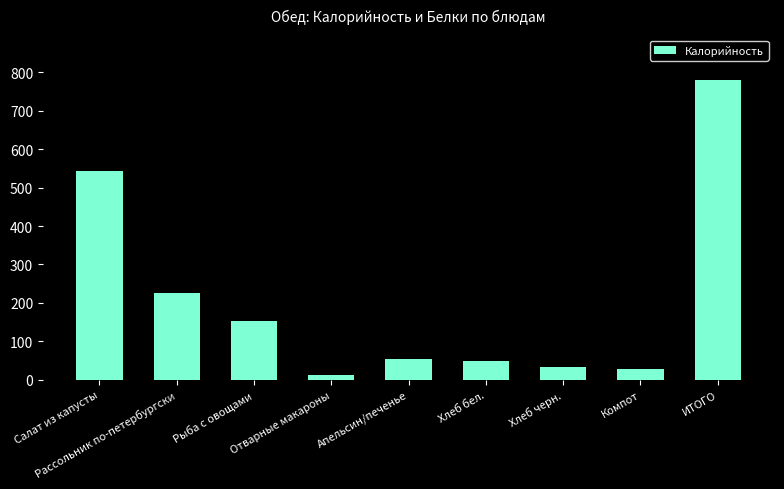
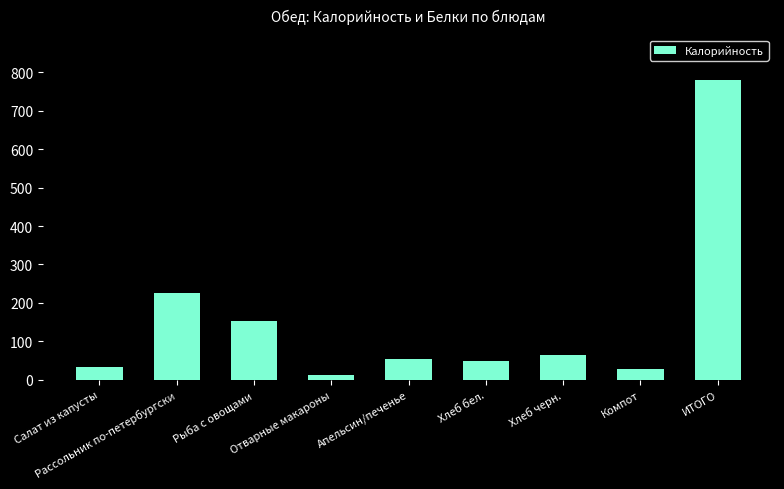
  {
-   "Салат из капусты": 540,
+   "Салат из капусты": 30,
    "Рассольник по-петербургски": 230,
    "Рыба с овощами": 150,
    "Отварные макароны": 10,
    "Апельсин/печенье": 50,
    "Хлеб бел.": 50,
-   "Хлеб черн.": 30,
+   "Хлеб черн.": 60,
    "Компот": 30,
    "ИТОГО": 780
  }
